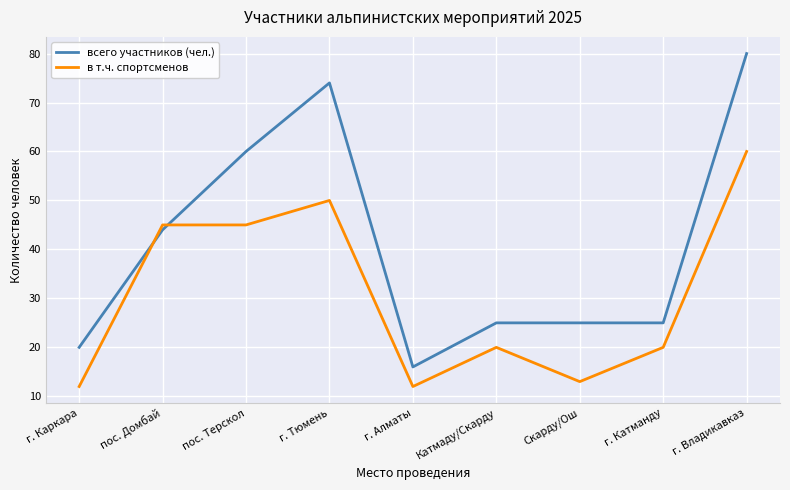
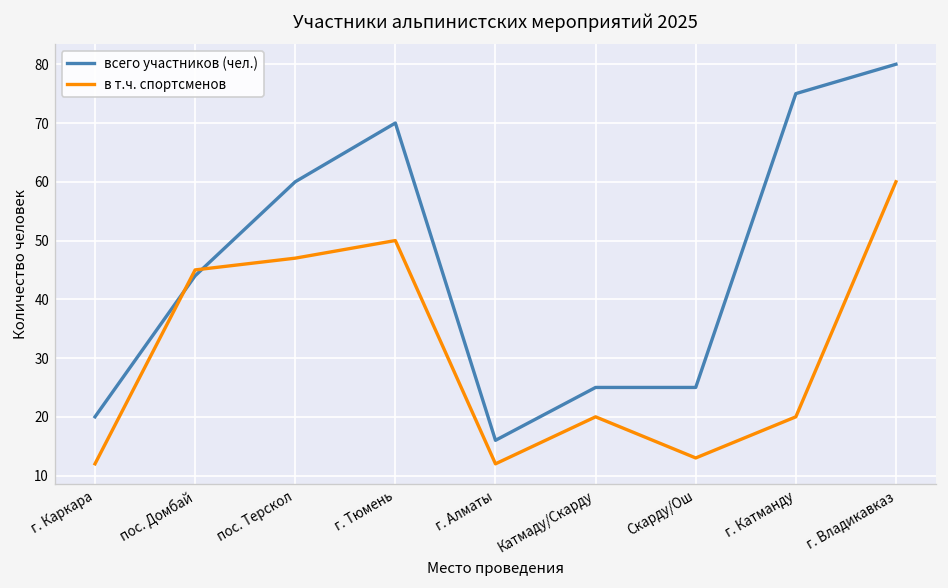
  {
    "всего участников (чел.)": {
      "г. Каркара": 20,
      "пос. Домбай": 44,
      "пос. Терскол": 60,
-     "г. Тюмень": 74,
+     "г. Тюмень": 70,
      "г. Алматы": 16,
      "Катмаду/Скарду": 25,
      "Скарду/Ош": 25,
-     "г. Катманду": 25,
+     "г. Катманду": 75,
      "г. Владикавказ": 80
    },
    "в т.ч. спортсменов": {
      "г. Каркара": 12,
      "пос. Домбай": 45,
-     "пос. Терскол": 45,
+     "пос. Терскол": 47,
      "г. Тюмень": 50,
      "г. Алматы": 12,
      "Катмаду/Скарду": 20,
      "Скарду/Ош": 13,
      "г. Катманду": 20,
      "г. Владикавказ": 60
    }
  }
